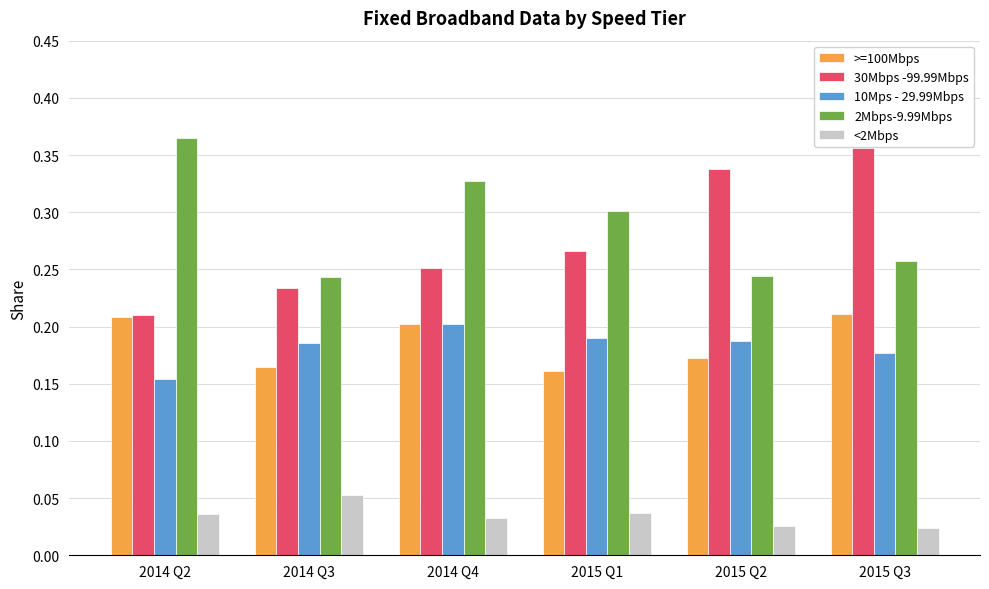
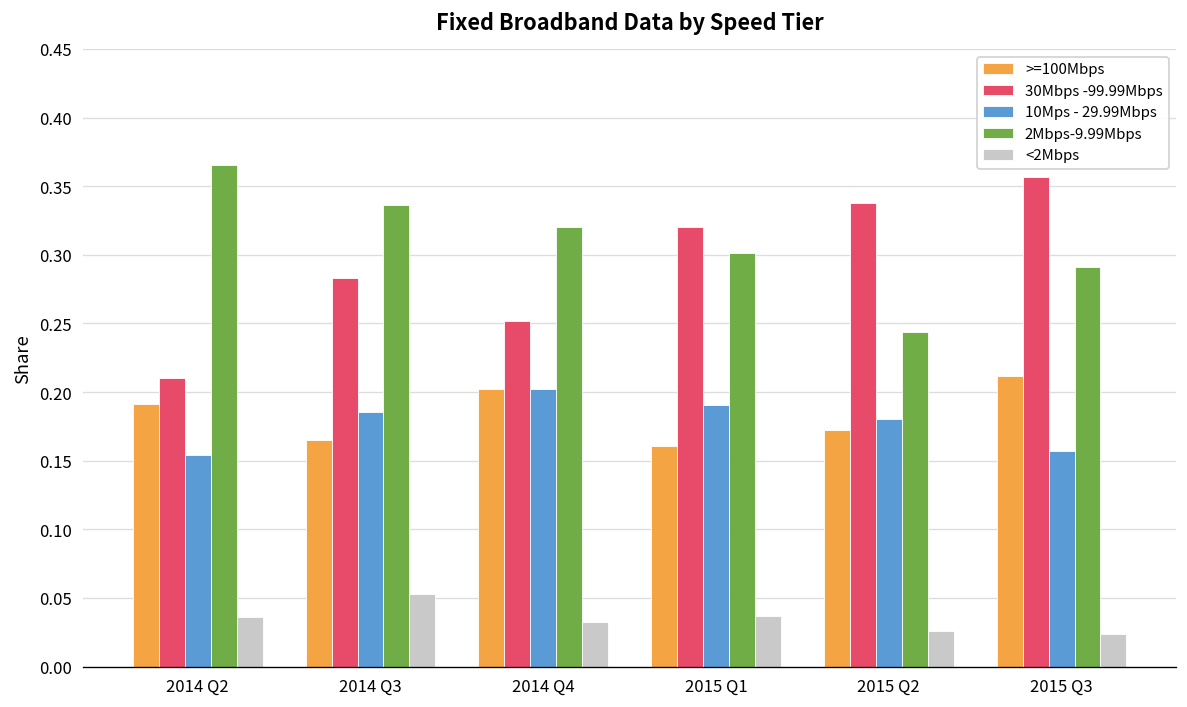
  {
    ">=100Mbps": {
-     "2014 Q2": 0.208,
+     "2014 Q2": 0.191,
      "2014 Q3": 0.165,
      "2014 Q4": 0.202,
      "2015 Q1": 0.161,
      "2015 Q2": 0.173,
      "2015 Q3": 0.211
    },
    "30Mbps -99.99Mbps": {
      "2014 Q2": 0.210,
-     "2014 Q3": 0.234,
+     "2014 Q3": 0.283,
      "2014 Q4": 0.251,
-     "2015 Q1": 0.266,
+     "2015 Q1": 0.320,
      "2015 Q2": 0.338,
      "2015 Q3": 0.356
    },
    "10Mps - 29.99Mbps": {
      "2014 Q2": 0.154,
      "2014 Q3": 0.185,
      "2014 Q4": 0.203,
      "2015 Q1": 0.190,
-     "2015 Q2": 0.188,
-     "2015 Q3": 0.177
+     "2015 Q2": 0.180,
+     "2015 Q3": 0.157
    },
    "2Mbps-9.99Mbps": {
      "2014 Q2": 0.365,
-     "2014 Q3": 0.243,
-     "2014 Q4": 0.328,
+     "2014 Q3": 0.337,
+     "2014 Q4": 0.320,
      "2015 Q1": 0.301,
      "2015 Q2": 0.244,
-     "2015 Q3": 0.257
+     "2015 Q3": 0.291
    },
    "<2Mbps": {
      "2014 Q2": 0.036,
      "2014 Q3": 0.053,
      "2014 Q4": 0.032,
      "2015 Q1": 0.037,
      "2015 Q2": 0.026,
      "2015 Q3": 0.023
    }
  }
